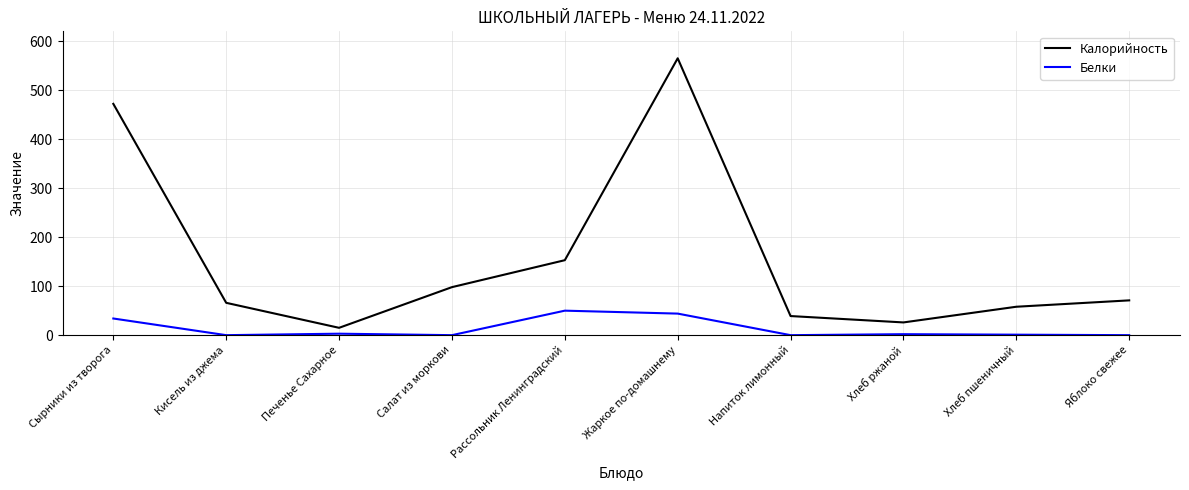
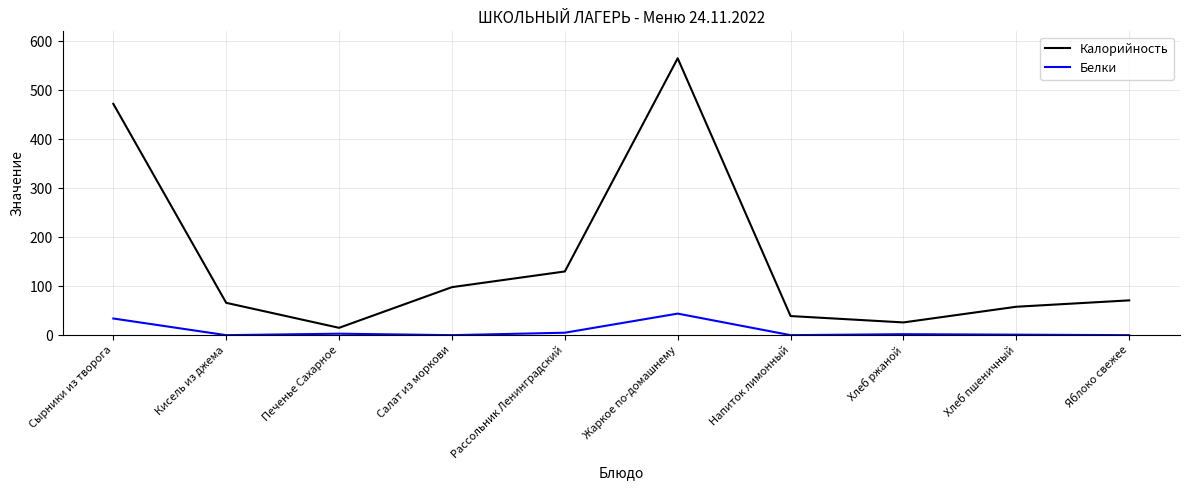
  {
    "Калорийность": {
      "Сырники из творога": 470,
      "Кисель из джема": 70,
      "Печенье Сахарное": 20,
      "Салат из моркови": 100,
-     "Рассольник Ленинградский": 150,
+     "Рассольник Ленинградский": 130,
      "Жаркое по-домашнему": 570,
      "Напиток лимонный": 40,
      "Хлеб ржаной": 30,
      "Хлеб пшеничный": 60,
      "Яблоко свежее": 70
    },
    "Белки": {
      "Сырники из творога": 30,
      "Кисель из джема": 0,
      "Печенье Сахарное": 0,
      "Салат из моркови": 0,
-     "Рассольник Ленинградский": 50,
+     "Рассольник Ленинградский": 10,
      "Жаркое по-домашнему": 40,
      "Напиток лимонный": 0,
      "Хлеб ржаной": 0,
      "Хлеб пшеничный": 0,
      "Яблоко свежее": 0
    }
  }
